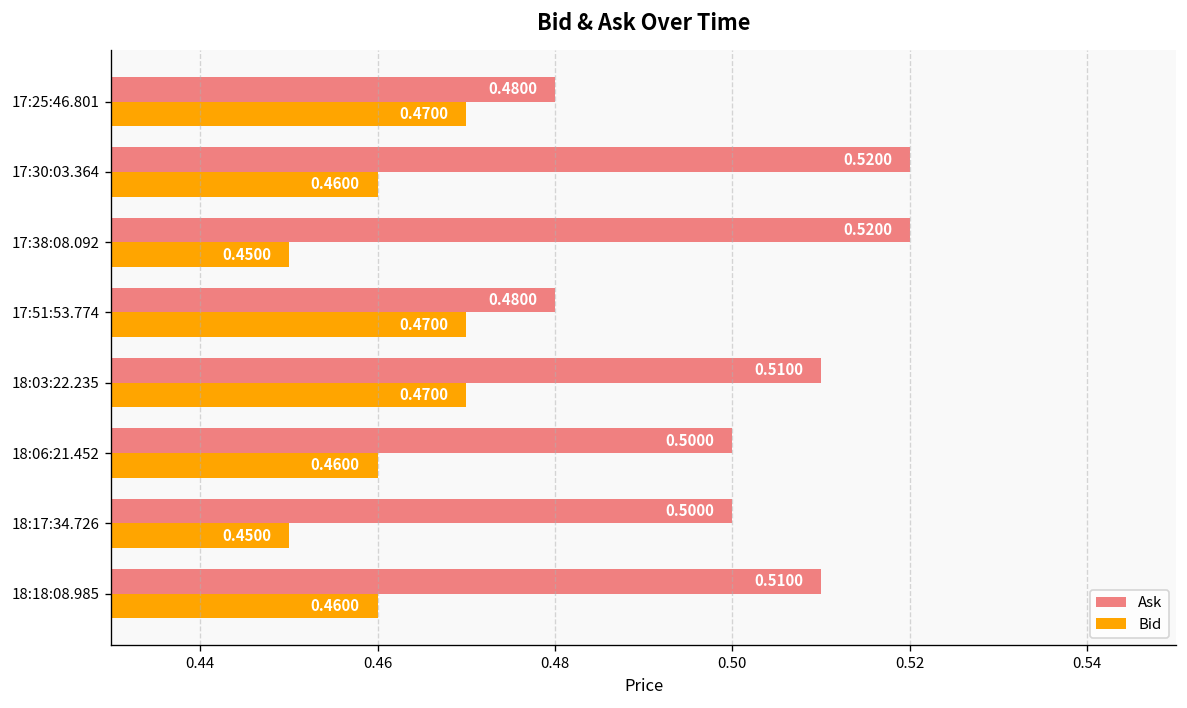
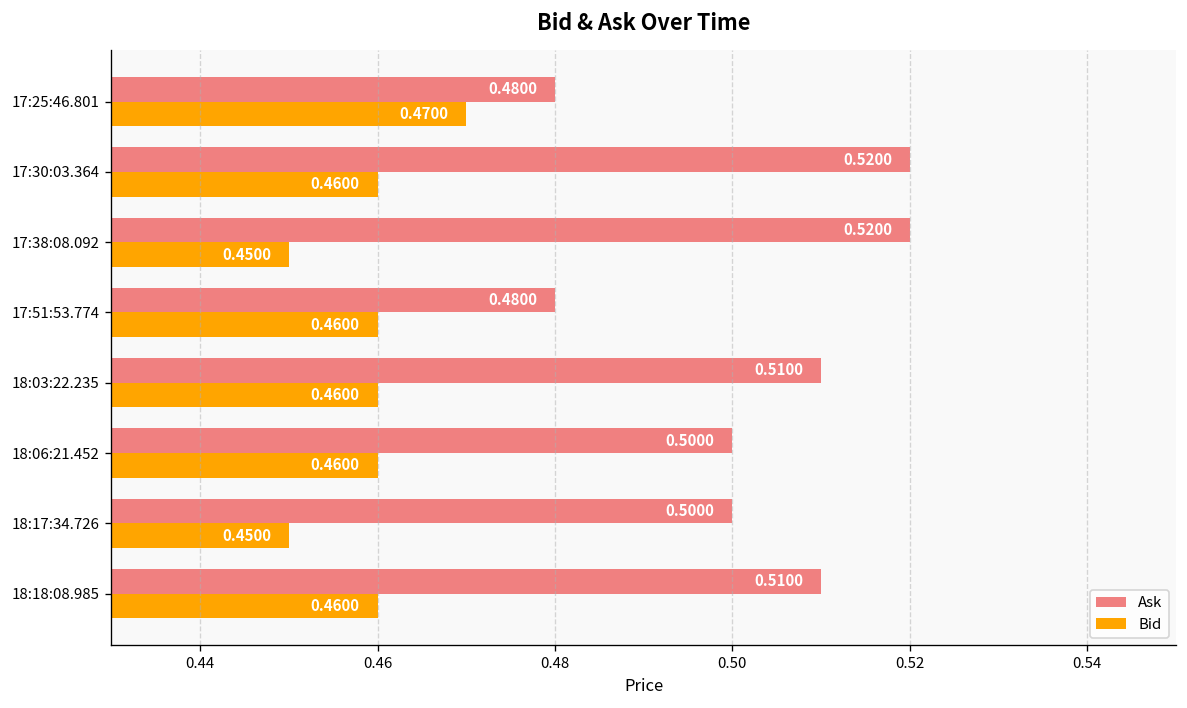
  {
    "Ask": {
      "17:25:46.801": 0.4800,
      "17:30:03.364": 0.5200,
      "17:38:08.092": 0.5200,
      "17:51:53.774": 0.4800,
      "18:03:22.235": 0.5100,
      "18:06:21.452": 0.5000,
      "18:17:34.726": 0.5000,
      "18:18:08.985": 0.5100
    },
    "Bid": {
      "17:25:46.801": 0.4700,
      "17:30:03.364": 0.4600,
      "17:38:08.092": 0.4500,
-     "17:51:53.774": 0.4700,
-     "18:03:22.235": 0.4700,
+     "17:51:53.774": 0.4600,
+     "18:03:22.235": 0.4600,
      "18:06:21.452": 0.4600,
      "18:17:34.726": 0.4500,
      "18:18:08.985": 0.4600
    }
  }
